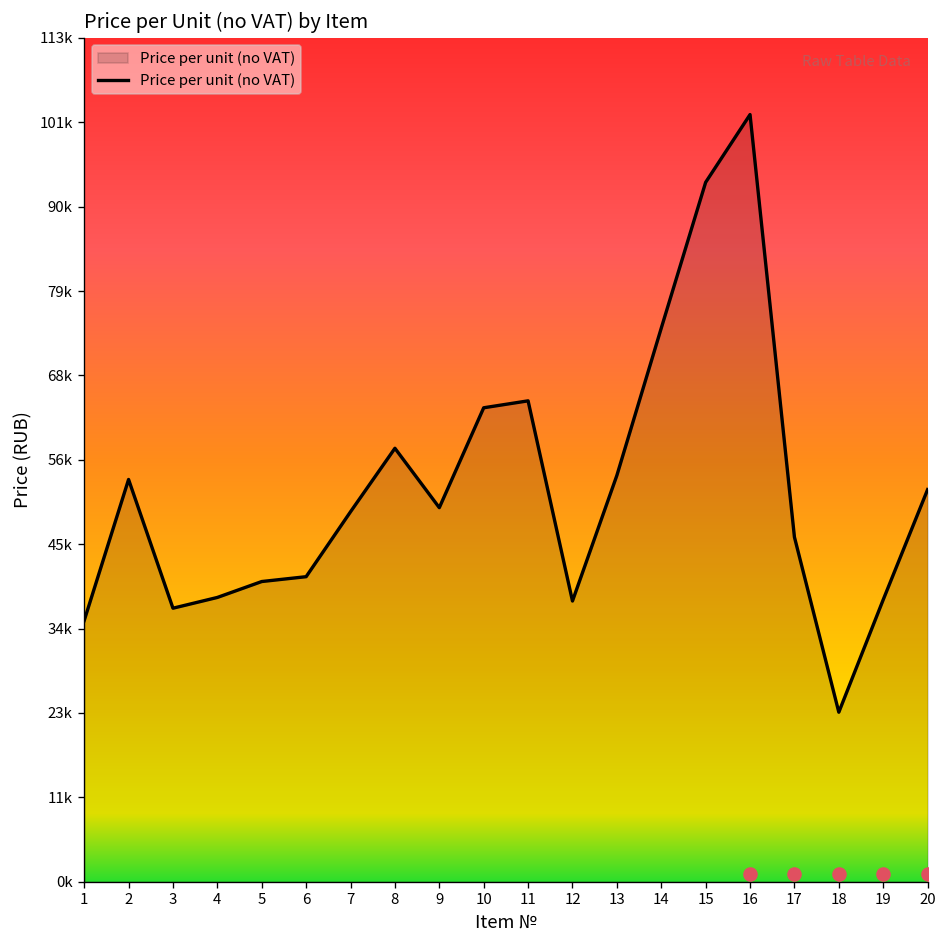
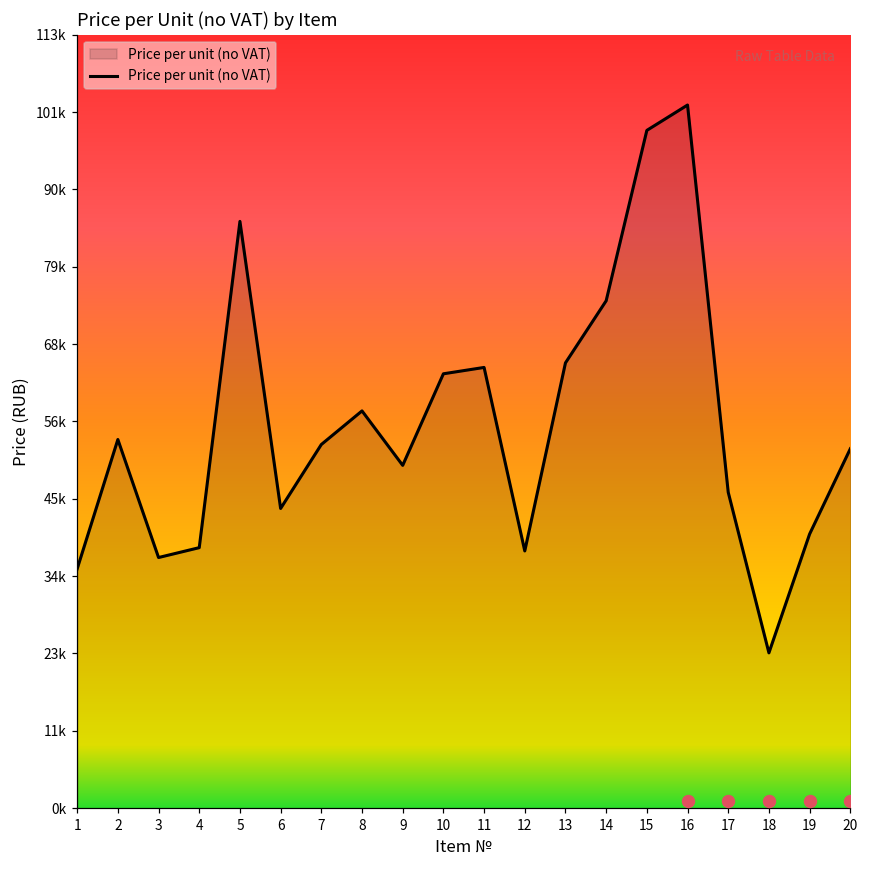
  {
    "Price per unit (no VAT)": {
      "1": 35000,
      "2": 54000,
      "3": 36000,
      "4": 38000,
-     "5": 40000,
-     "6": 41000,
-     "7": 49000,
+     "5": 85000,
+     "6": 44000,
+     "7": 53000,
      "8": 58000,
      "9": 50000,
      "10": 63000,
      "11": 64000,
      "12": 37000,
-     "13": 54000,
+     "13": 65000,
      "14": 74000,
-     "15": 93000,
+     "15": 99000,
      "16": 102000,
      "17": 46000,
      "18": 23000,
-     "19": 38000,
+     "19": 40000,
      "20": 52000
    }
  }
